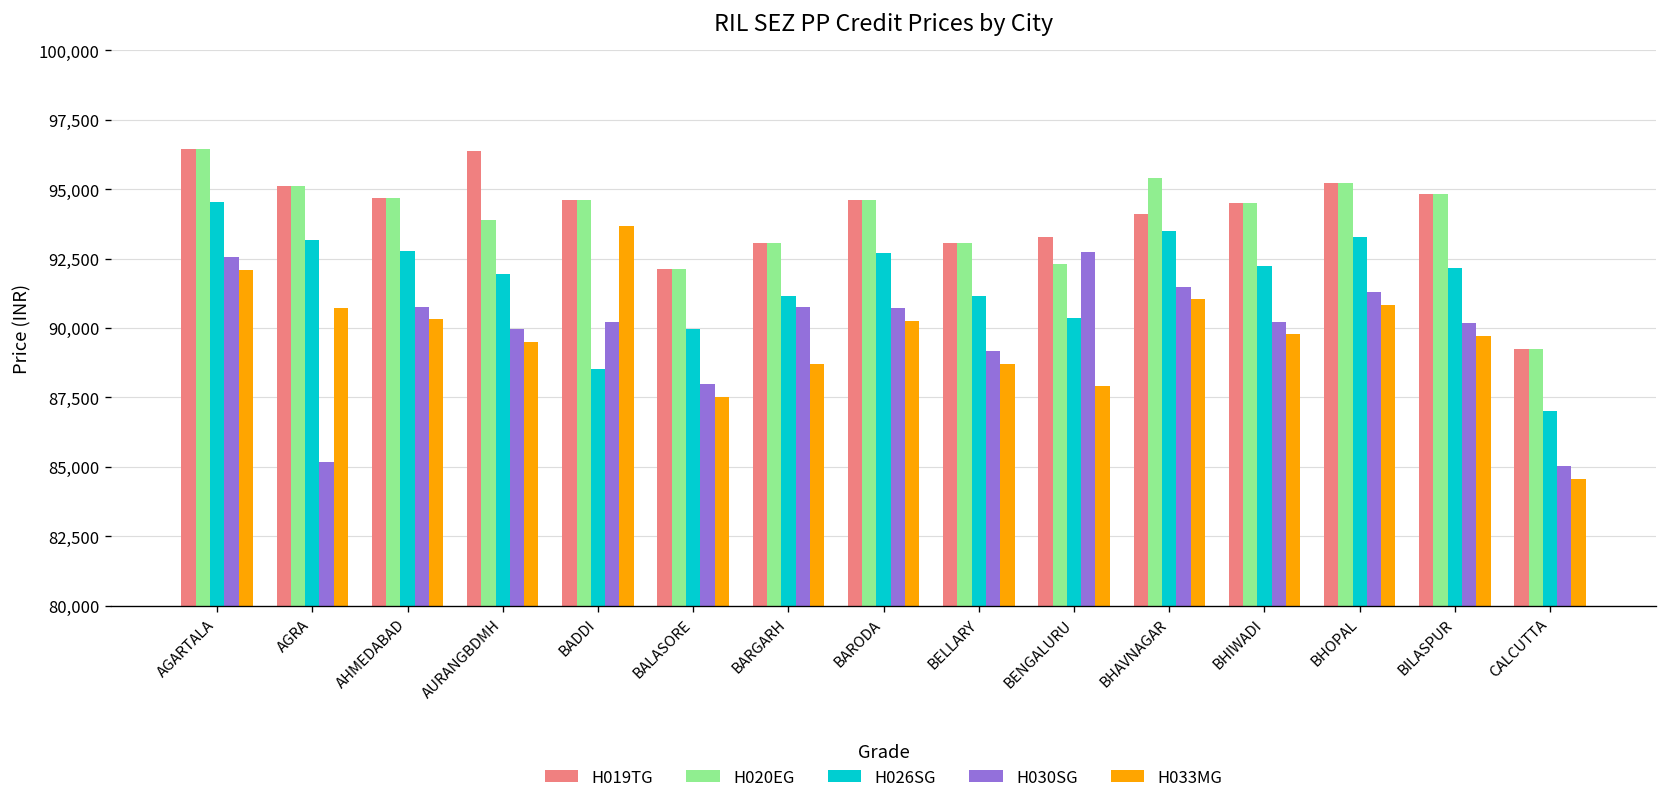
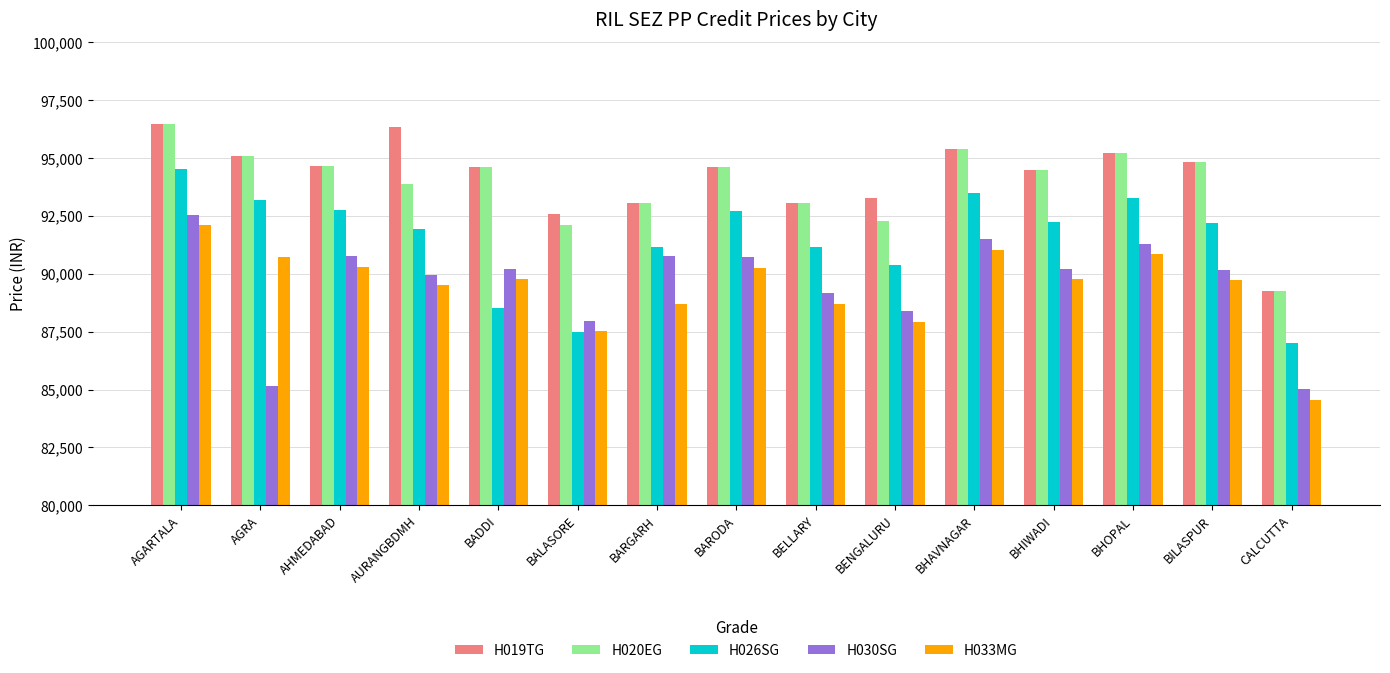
  {
    "H019TG": {
      "AGARTALA": "96,500",
      "AGRA": "95,100",
      "AHMEDABAD": "94,700",
      "AURANGBDMH": "96,400",
      "BADDI": "94,600",
-     "BALASORE": "92,100",
+     "BALASORE": "92,600",
      "BARGARH": "93,100",
      "BARODA": "94,600",
      "BELLARY": "93,100",
      "BENGALURU": "93,300",
-     "BHAVNAGAR": "94,100",
+     "BHAVNAGAR": "95,400",
      "BHIWADI": "94,500",
      "BHOPAL": "95,200",
      "BILASPUR": "94,800",
      "CALCUTTA": "89,200"
    },
    "H020EG": {
      "AGARTALA": "96,500",
      "AGRA": "95,100",
      "AHMEDABAD": "94,700",
      "AURANGBDMH": "93,900",
      "BADDI": "94,600",
      "BALASORE": "92,100",
      "BARGARH": "93,100",
      "BARODA": "94,600",
      "BELLARY": "93,100",
      "BENGALURU": "92,300",
      "BHAVNAGAR": "95,400",
      "BHIWADI": "94,500",
      "BHOPAL": "95,200",
      "BILASPUR": "94,800",
      "CALCUTTA": "89,200"
    },
    "H026SG": {
      "AGARTALA": "94,500",
      "AGRA": "93,200",
      "AHMEDABAD": "92,800",
      "AURANGBDMH": "92,000",
      "BADDI": "88,500",
-     "BALASORE": "90,000",
+     "BALASORE": "87,500",
      "BARGARH": "91,200",
      "BARODA": "92,700",
      "BELLARY": "91,200",
      "BENGALURU": "90,400",
      "BHAVNAGAR": "93,500",
      "BHIWADI": "92,200",
      "BHOPAL": "93,300",
      "BILASPUR": "92,200",
      "CALCUTTA": "87,000"
    },
    "H030SG": {
      "AGARTALA": "92,500",
      "AGRA": "85,200",
      "AHMEDABAD": "90,800",
      "AURANGBDMH": "90,000",
      "BADDI": "90,200",
      "BALASORE": "88,000",
      "BARGARH": "90,800",
      "BARODA": "90,700",
      "BELLARY": "89,200",
-     "BENGALURU": "92,700",
+     "BENGALURU": "88,400",
      "BHAVNAGAR": "91,500",
      "BHIWADI": "90,200",
      "BHOPAL": "91,300",
      "BILASPUR": "90,200",
      "CALCUTTA": "85,000"
    },
    "H033MG": {
      "AGARTALA": "92,100",
      "AGRA": "90,700",
      "AHMEDABAD": "90,300",
      "AURANGBDMH": "89,500",
-     "BADDI": "93,700",
+     "BADDI": "89,800",
      "BALASORE": "87,500",
      "BARGARH": "88,700",
      "BARODA": "90,300",
      "BELLARY": "88,700",
      "BENGALURU": "87,900",
      "BHAVNAGAR": "91,000",
      "BHIWADI": "89,800",
      "BHOPAL": "90,800",
      "BILASPUR": "89,700",
      "CALCUTTA": "84,600"
    }
  }
